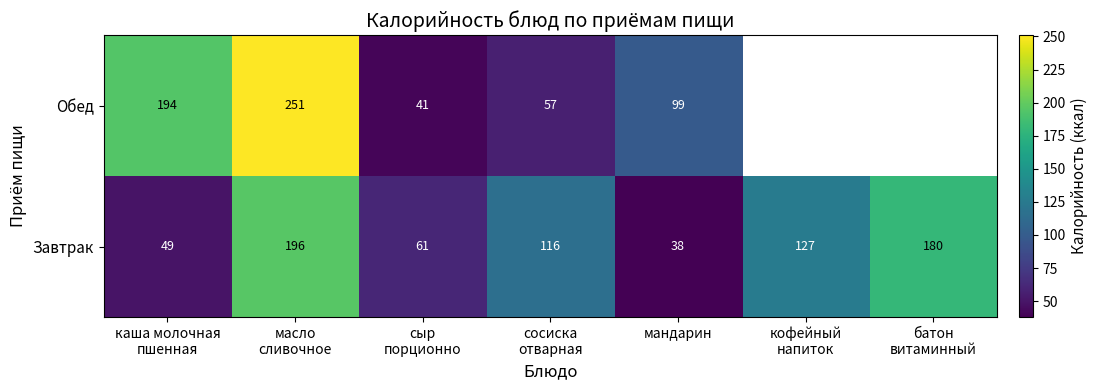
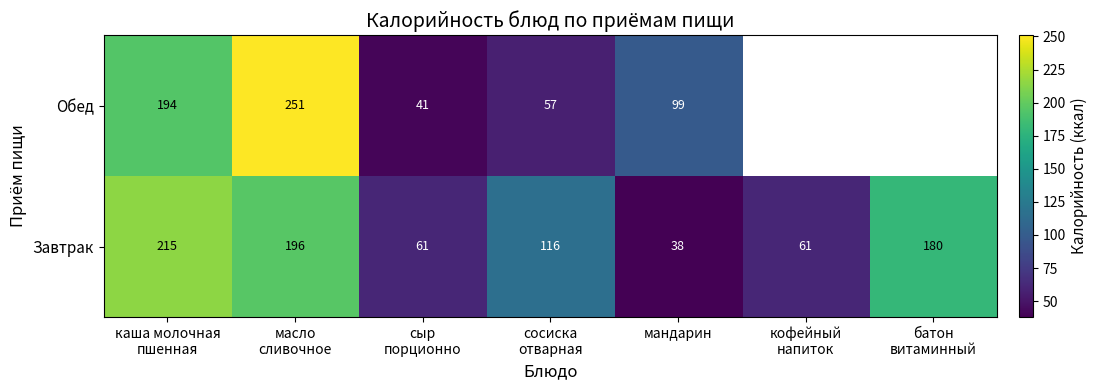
  {
    "Обед": {
      "каша молочная пшенная": 194,
      "масло сливочное": 251,
      "сыр порционно": 41,
      "сосиска отварная": 57,
      "мандарин": 99
    },
    "Завтрак": {
-     "каша молочная пшенная": 49,
+     "каша молочная пшенная": 215,
      "масло сливочное": 196,
      "сыр порционно": 61,
      "сосиска отварная": 116,
      "мандарин": 38,
-     "кофейный напиток": 127,
+     "кофейный напиток": 61,
      "батон витаминный": 180
    }
  }
